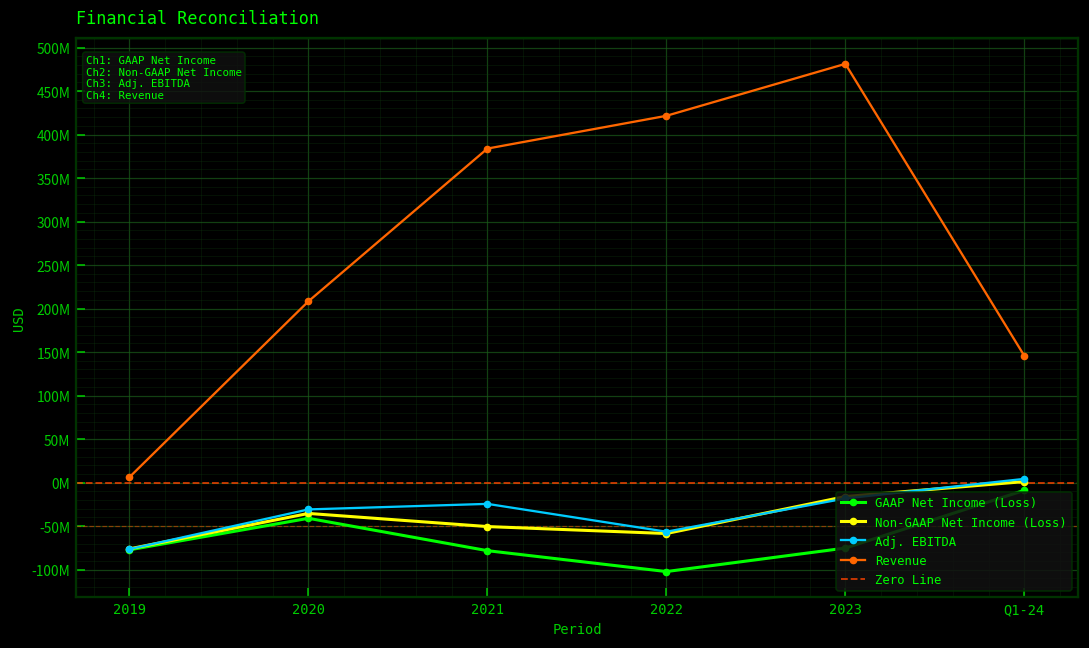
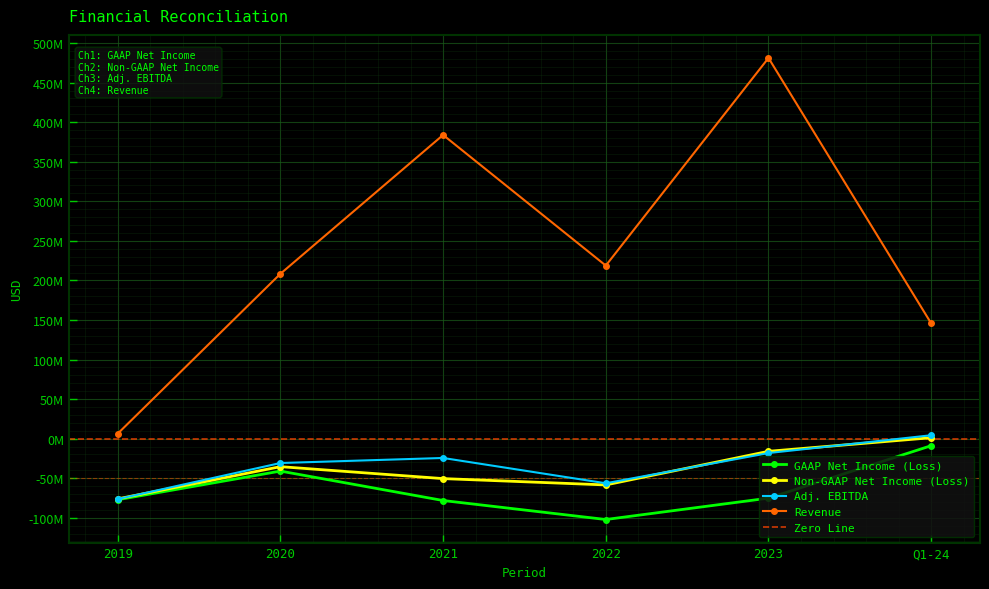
  {
    "GAAP Net Income (Loss)": {
      "2020": -40000000,
      "2021": -80000000,
      "2022": -100000000,
      "Q1-24": -10000000
    },
    "Non-GAAP Net Income (Loss)": {
      "2020": -40000000,
      "2021": -50000000
    },
    "Adj. EBITDA": {
      "2020": -30000000,
      "2021": -20000000
    },
    "Revenue": {
      "2019": 10000000,
      "2020": 210000000,
      "2021": 380000000,
-     "2022": 420000000,
+     "2022": 220000000,
      "2023": 480000000,
      "Q1-24": 150000000
    }
  }
